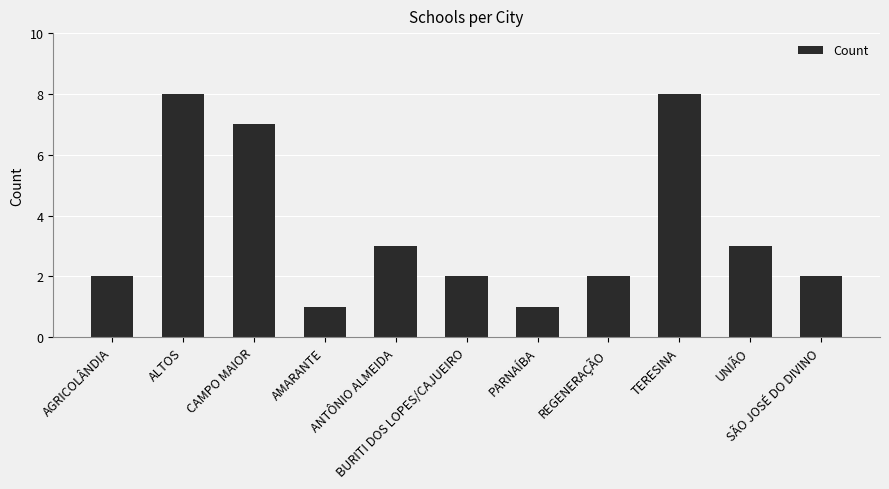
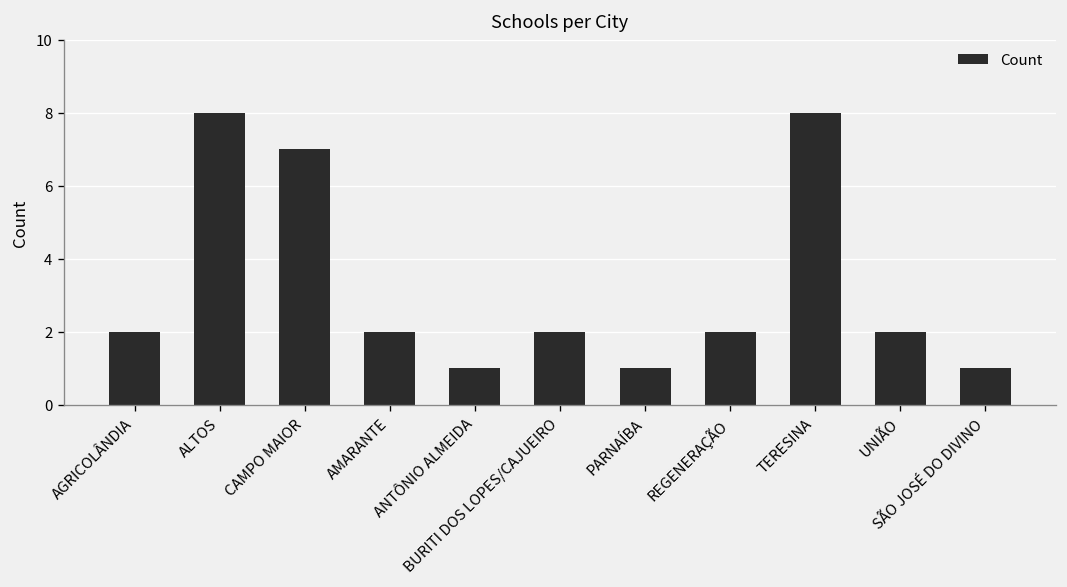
  {
    "AGRICOLÂNDIA": 2,
    "ALTOS": 8,
    "CAMPO MAIOR": 7,
-   "AMARANTE": 1,
-   "ANTÔNIO ALMEIDA": 3,
+   "AMARANTE": 2,
+   "ANTÔNIO ALMEIDA": 1,
    "BURITI DOS LOPES/CAJUEIRO": 2,
    "PARNAÍBA": 1,
    "REGENERAÇÃO": 2,
    "TERESINA": 8,
-   "UNIÃO": 3,
-   "SÃO JOSÉ DO DIVINO": 2
+   "UNIÃO": 2,
+   "SÃO JOSÉ DO DIVINO": 1
  }
